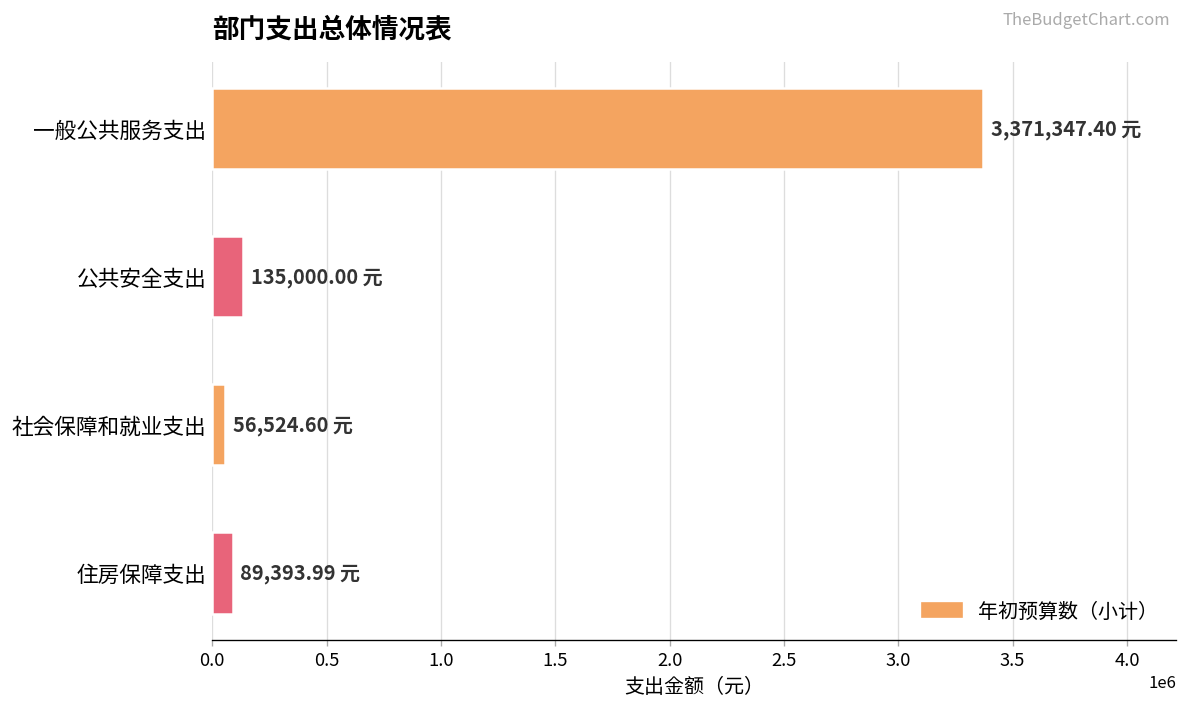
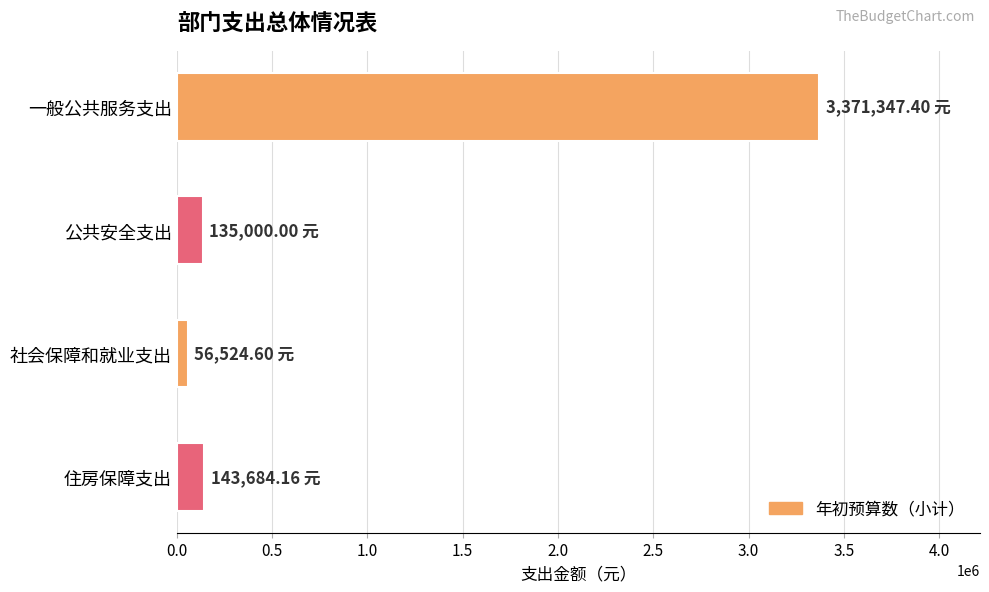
  {
    "一般公共服务支出": "3,371,347.40",
    "公共安全支出": "135,000.00",
    "社会保障和就业支出": "56,524.60",
-   "住房保障支出": "89,393.99"
+   "住房保障支出": "143,684.16"
  }
